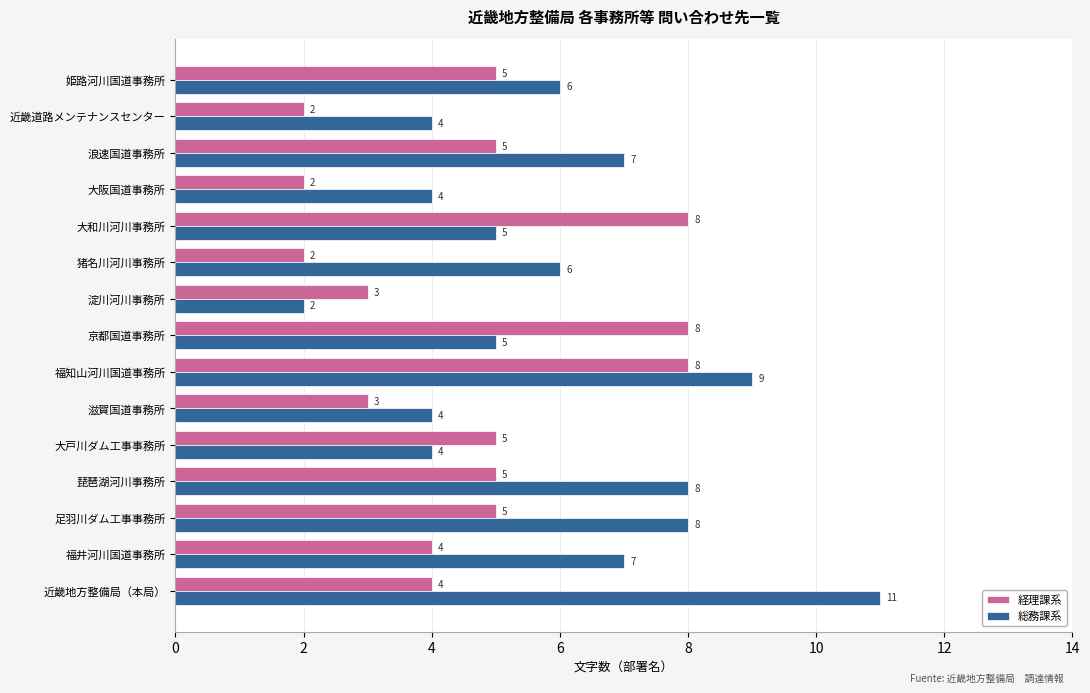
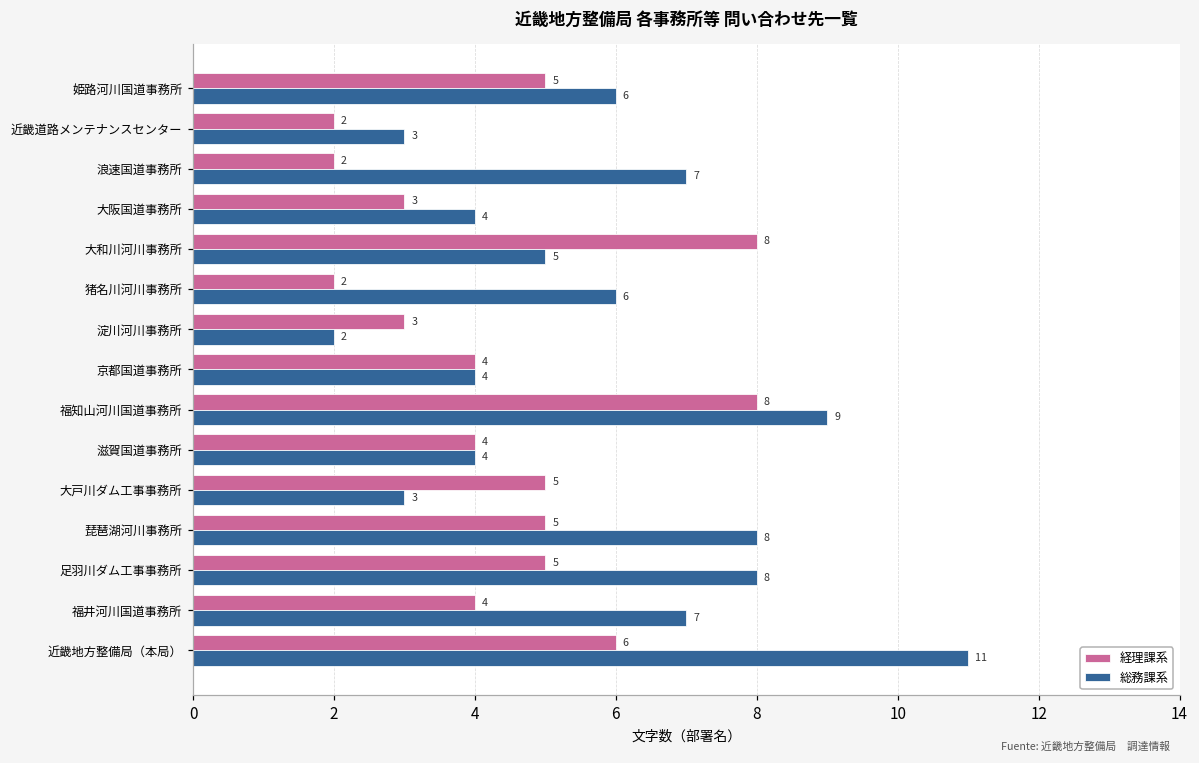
  {
    "経理課系": {
      "姫路河川国道事務所": 5,
      "近畿道路メンテナンスセンター": 2,
-     "浪速国道事務所": 5,
-     "大阪国道事務所": 2,
+     "浪速国道事務所": 2,
+     "大阪国道事務所": 3,
      "大和川河川事務所": 8,
      "猪名川河川事務所": 2,
      "淀川河川事務所": 3,
-     "京都国道事務所": 8,
+     "京都国道事務所": 4,
      "福知山河川国道事務所": 8,
-     "滋賀国道事務所": 3,
+     "滋賀国道事務所": 4,
      "大戸川ダム工事事務所": 5,
      "琵琶湖河川事務所": 5,
      "足羽川ダム工事事務所": 5,
      "福井河川国道事務所": 4,
-     "近畿地方整備局（本局）": 4
+     "近畿地方整備局（本局）": 6
    },
    "総務課系": {
      "姫路河川国道事務所": 6,
-     "近畿道路メンテナンスセンター": 4,
+     "近畿道路メンテナンスセンター": 3,
      "浪速国道事務所": 7,
      "大阪国道事務所": 4,
      "大和川河川事務所": 5,
      "猪名川河川事務所": 6,
      "淀川河川事務所": 2,
-     "京都国道事務所": 5,
+     "京都国道事務所": 4,
      "福知山河川国道事務所": 9,
      "滋賀国道事務所": 4,
-     "大戸川ダム工事事務所": 4,
+     "大戸川ダム工事事務所": 3,
      "琵琶湖河川事務所": 8,
      "足羽川ダム工事事務所": 8,
      "福井河川国道事務所": 7,
      "近畿地方整備局（本局）": 11
    }
  }
